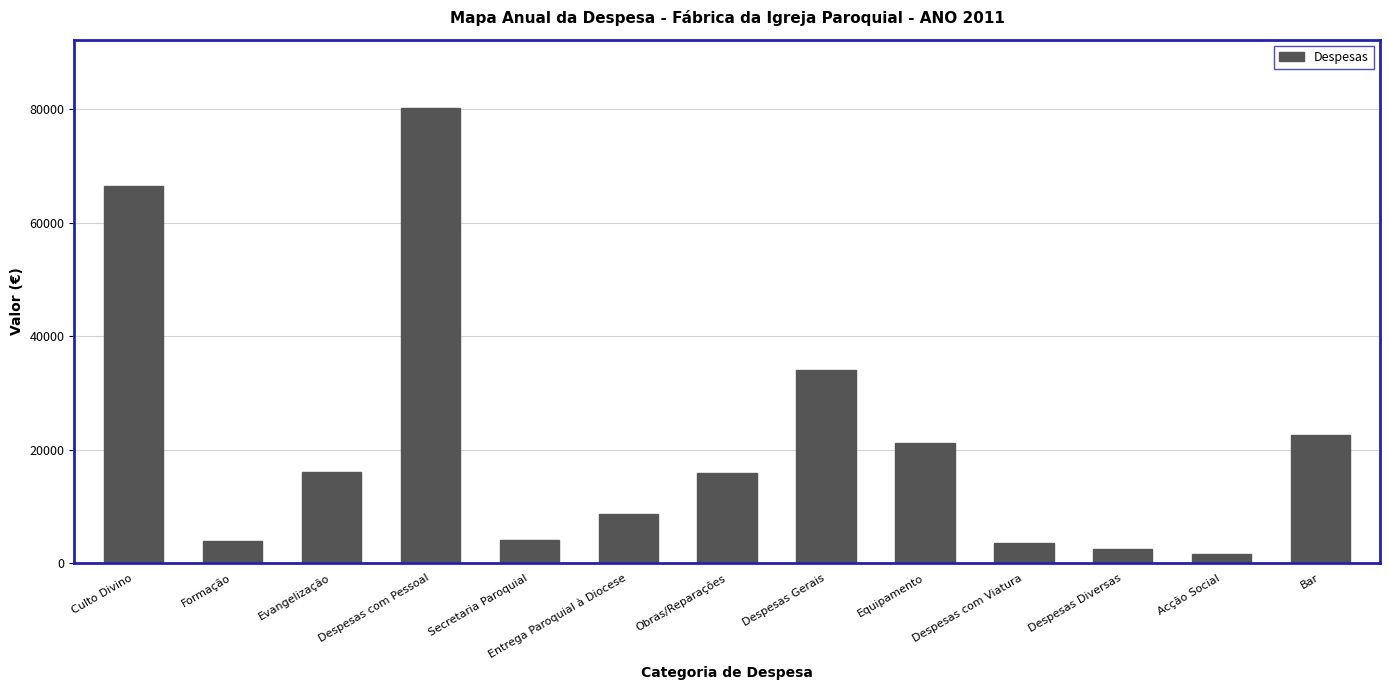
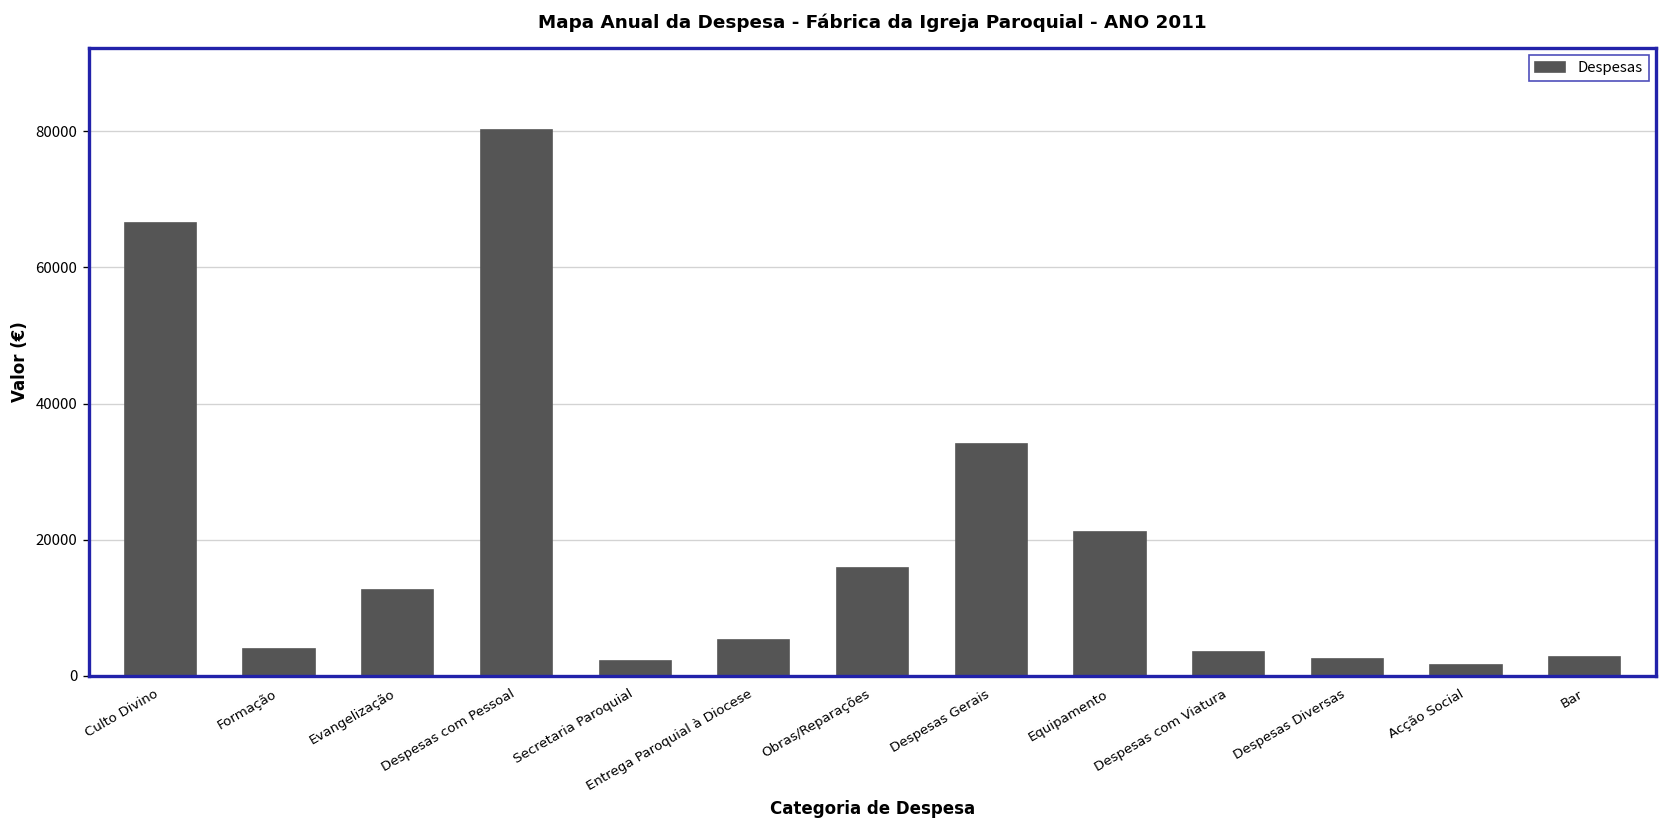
  {
    "Culto Divino": 67000,
    "Formação": 4000,
-   "Evangelização": 16000,
+   "Evangelização": 13000,
    "Despesas com Pessoal": 80000,
-   "Secretaria Paroquial": 4000,
-   "Entrega Paroquial à Diocese": 9000,
+   "Secretaria Paroquial": 2000,
+   "Entrega Paroquial à Diocese": 5000,
    "Obras/Reparações": 16000,
    "Despesas Gerais": 34000,
    "Equipamento": 21000,
    "Despesas com Viatura": 4000,
    "Despesas Diversas": 3000,
    "Acção Social": 2000,
-   "Bar": 23000
+   "Bar": 3000
  }
